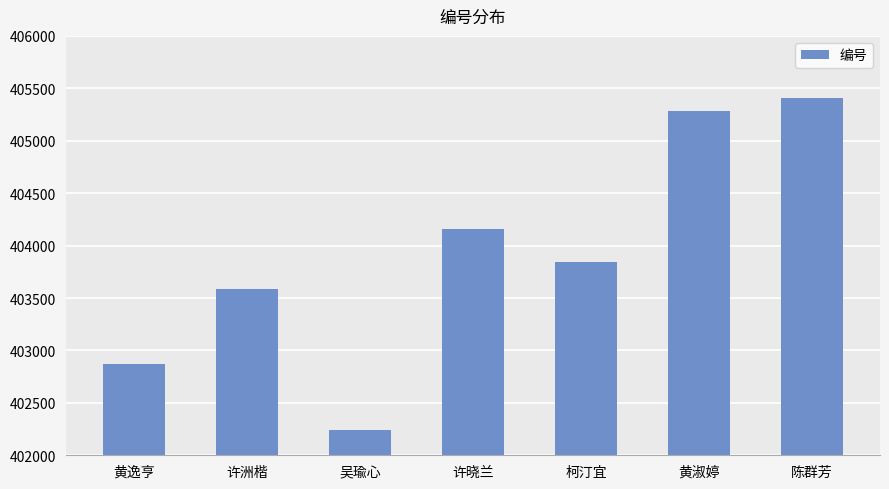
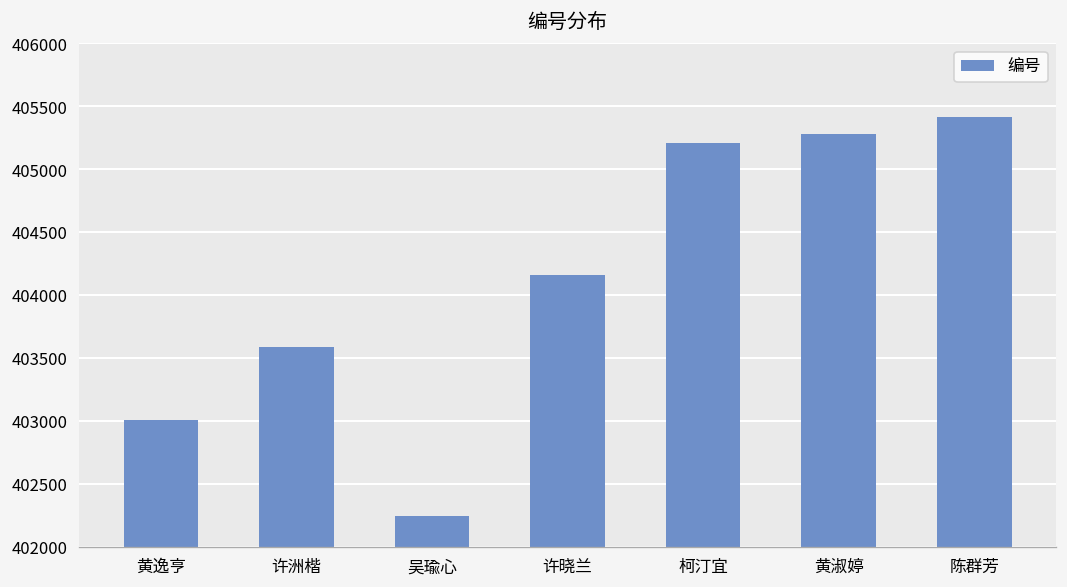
  {
-   "黄逸亨": 402870,
+   "黄逸亨": 403000,
    "许洲楷": 403580,
    "吴瑜心": 402240,
    "许晓兰": 404160,
-   "柯汀宜": 403840,
+   "柯汀宜": 405210,
    "黄淑婷": 405280,
    "陈群芳": 405410
  }
